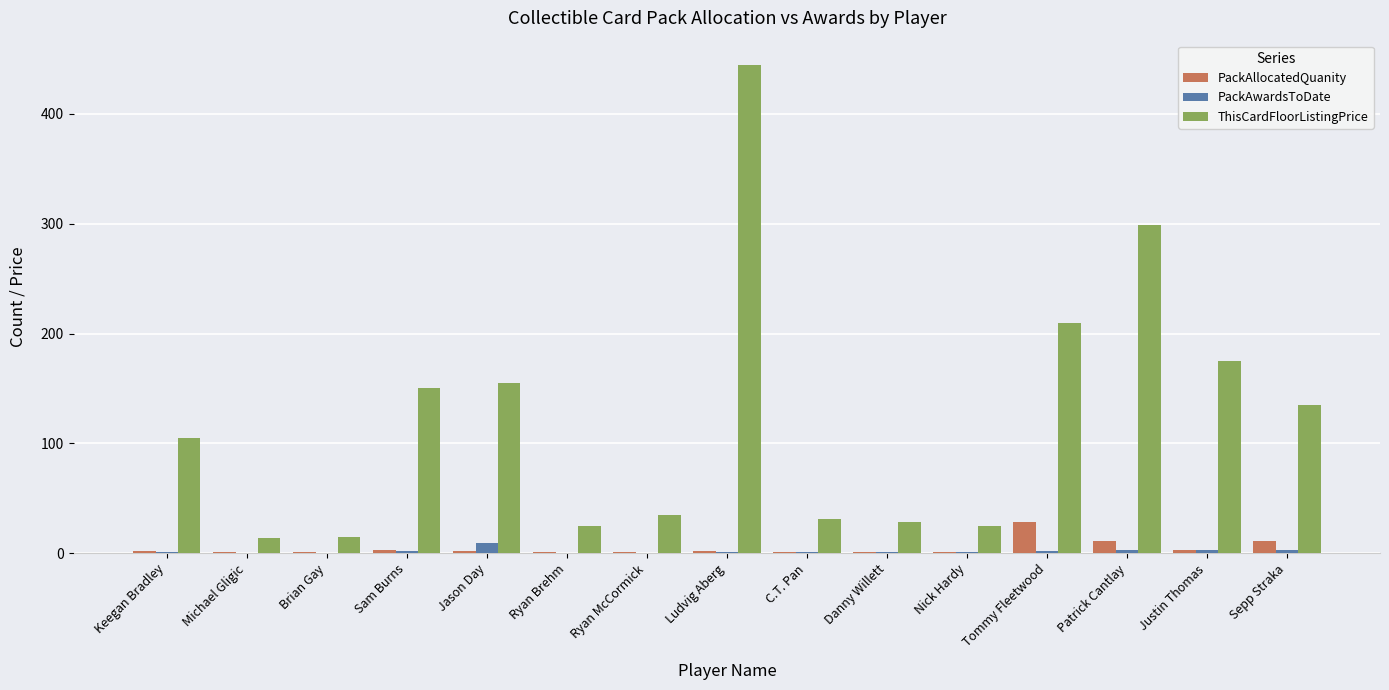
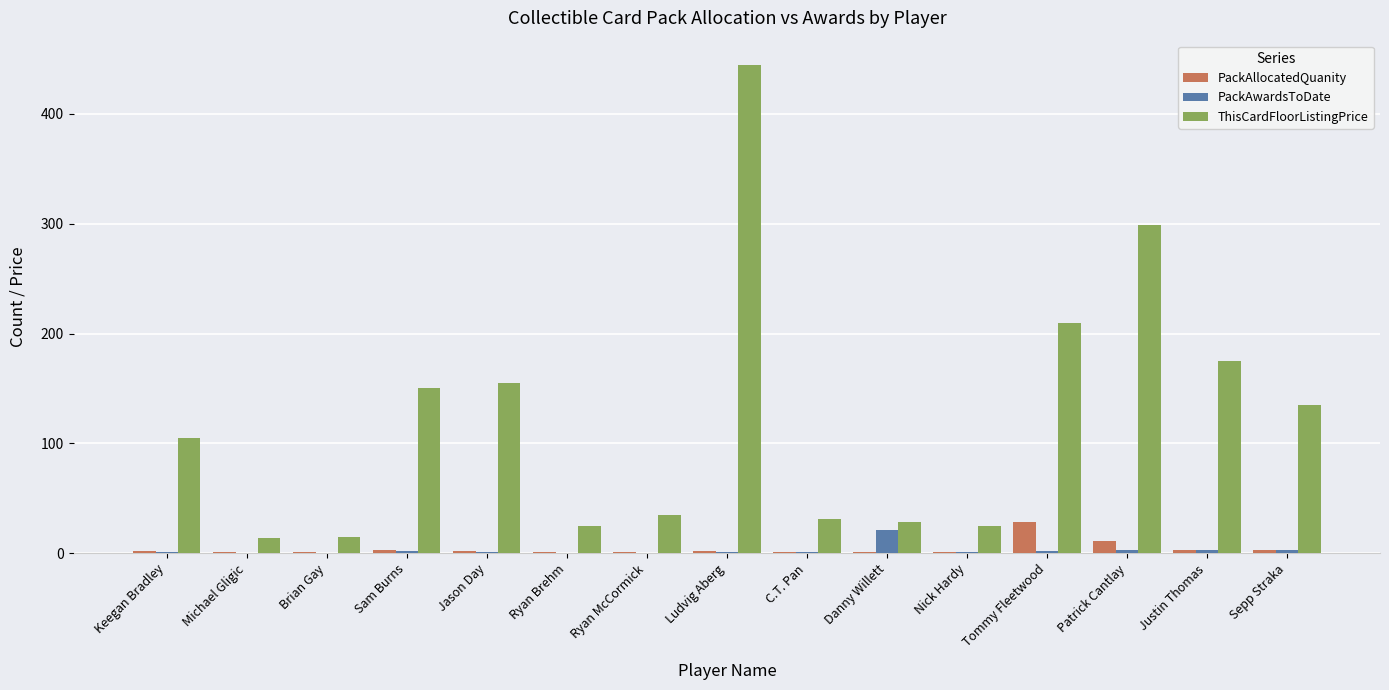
  {
    "PackAllocatedQuanity": {
      "Sam Burns": 3,
      "Tommy Fleetwood": 28,
      "Patrick Cantlay": 11,
      "Justin Thomas": 3,
-     "Sepp Straka": 11
+     "Sepp Straka": 3
    },
    "PackAwardsToDate": {
      "Michael Gligic": 0,
      "Brian Gay": 0,
-     "Jason Day": 9,
+     "Jason Day": 1,
      "Ryan Brehm": 0,
      "Ryan McCormick": 0,
-     "Danny Willett": 1,
+     "Danny Willett": 21,
      "Patrick Cantlay": 3,
      "Justin Thomas": 3,
      "Sepp Straka": 3
    },
    "ThisCardFloorListingPrice": {
      "Keegan Bradley": 105,
      "Michael Gligic": 14,
      "Brian Gay": 15,
      "Sam Burns": 150,
      "Jason Day": 155,
      "Ryan Brehm": 25,
      "Ryan McCormick": 35,
      "Ludvig Aberg": 444,
      "C.T. Pan": 31,
      "Danny Willett": 28,
      "Nick Hardy": 25,
      "Tommy Fleetwood": 210,
      "Patrick Cantlay": 299,
      "Justin Thomas": 175,
      "Sepp Straka": 135
    }
  }
